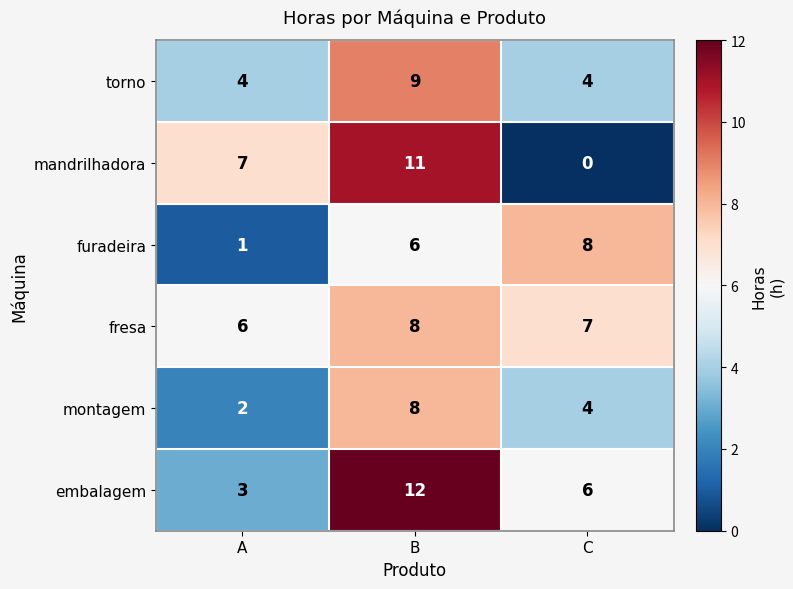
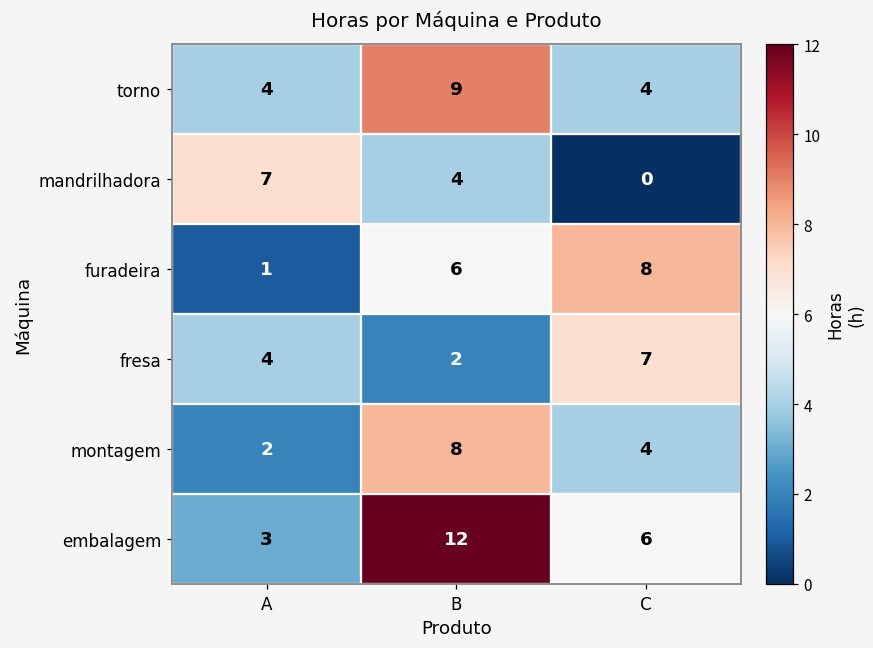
  {
    "torno": {
      "A": 4,
      "B": 9,
      "C": 4
    },
    "mandrilhadora": {
      "A": 7,
-     "B": 11,
+     "B": 4,
      "C": 0
    },
    "furadeira": {
      "A": 1,
      "B": 6,
      "C": 8
    },
    "fresa": {
-     "A": 6,
-     "B": 8,
+     "A": 4,
+     "B": 2,
      "C": 7
    },
    "montagem": {
      "A": 2,
      "B": 8,
      "C": 4
    },
    "embalagem": {
      "A": 3,
      "B": 12,
      "C": 6
    }
  }
